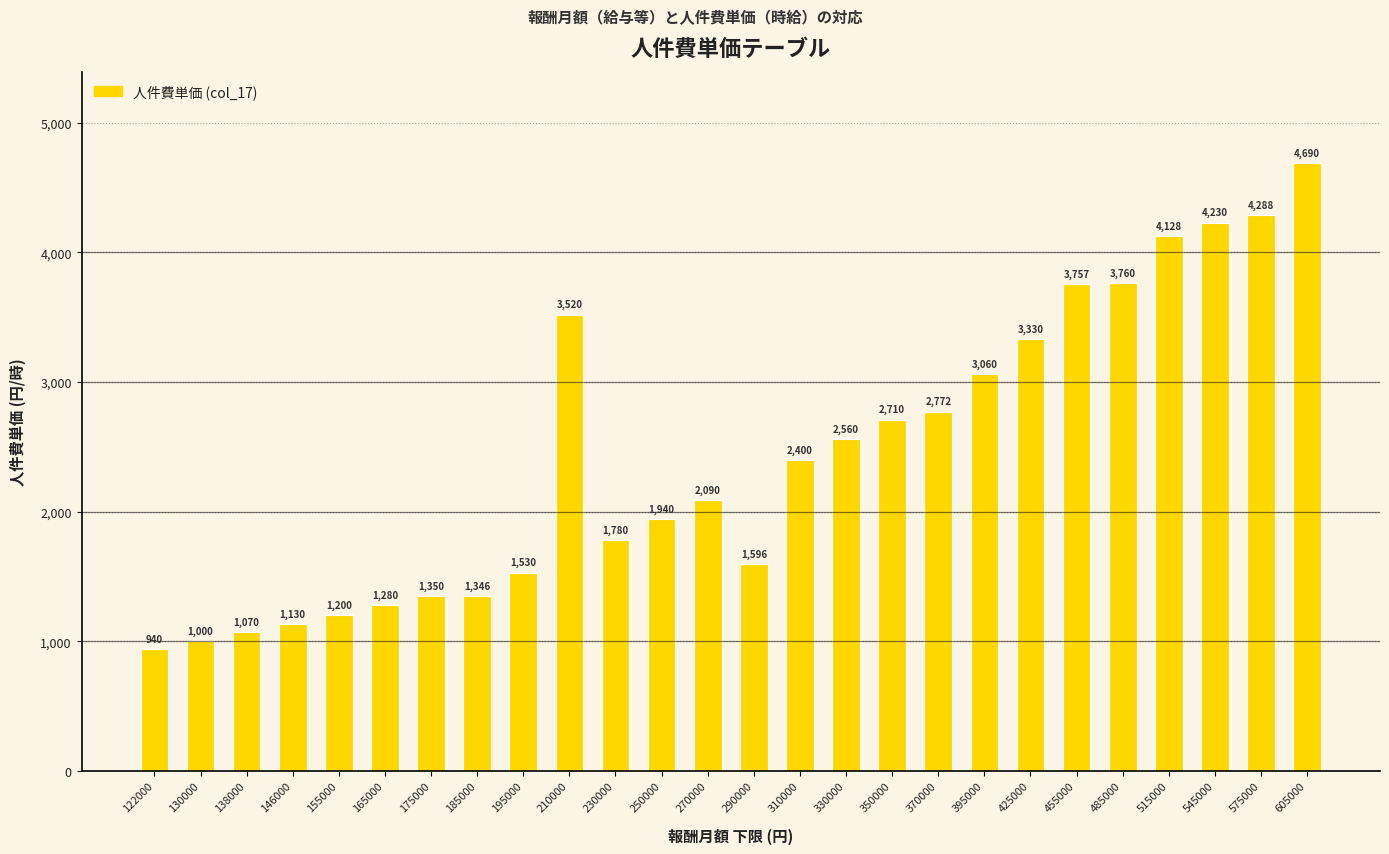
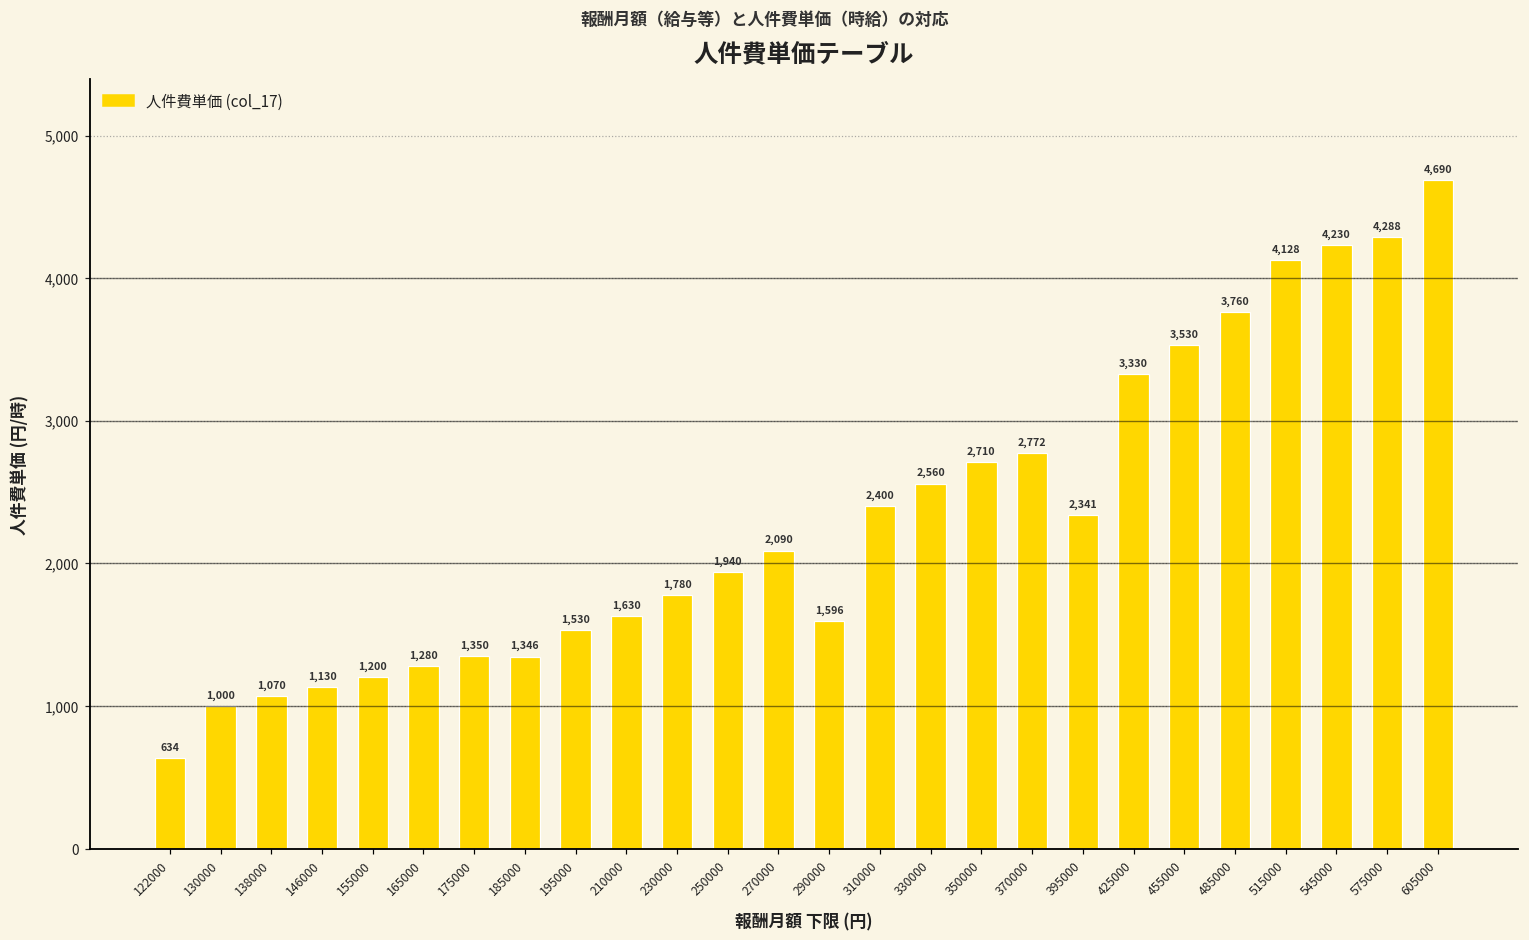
  {
-   "122000": "940",
+   "122000": "634",
    "130000": "1,000",
    "138000": "1,070",
    "146000": "1,130",
    "155000": "1,200",
    "165000": "1,280",
    "175000": "1,350",
    "185000": "1,346",
    "195000": "1,530",
-   "210000": "3,520",
+   "210000": "1,630",
    "230000": "1,780",
    "250000": "1,940",
    "270000": "2,090",
    "290000": "1,596",
    "310000": "2,400",
    "330000": "2,560",
    "350000": "2,710",
    "370000": "2,772",
-   "395000": "3,060",
+   "395000": "2,341",
    "425000": "3,330",
-   "455000": "3,757",
+   "455000": "3,530",
    "485000": "3,760",
    "515000": "4,128",
    "545000": "4,230",
    "575000": "4,288",
    "605000": "4,690"
  }
